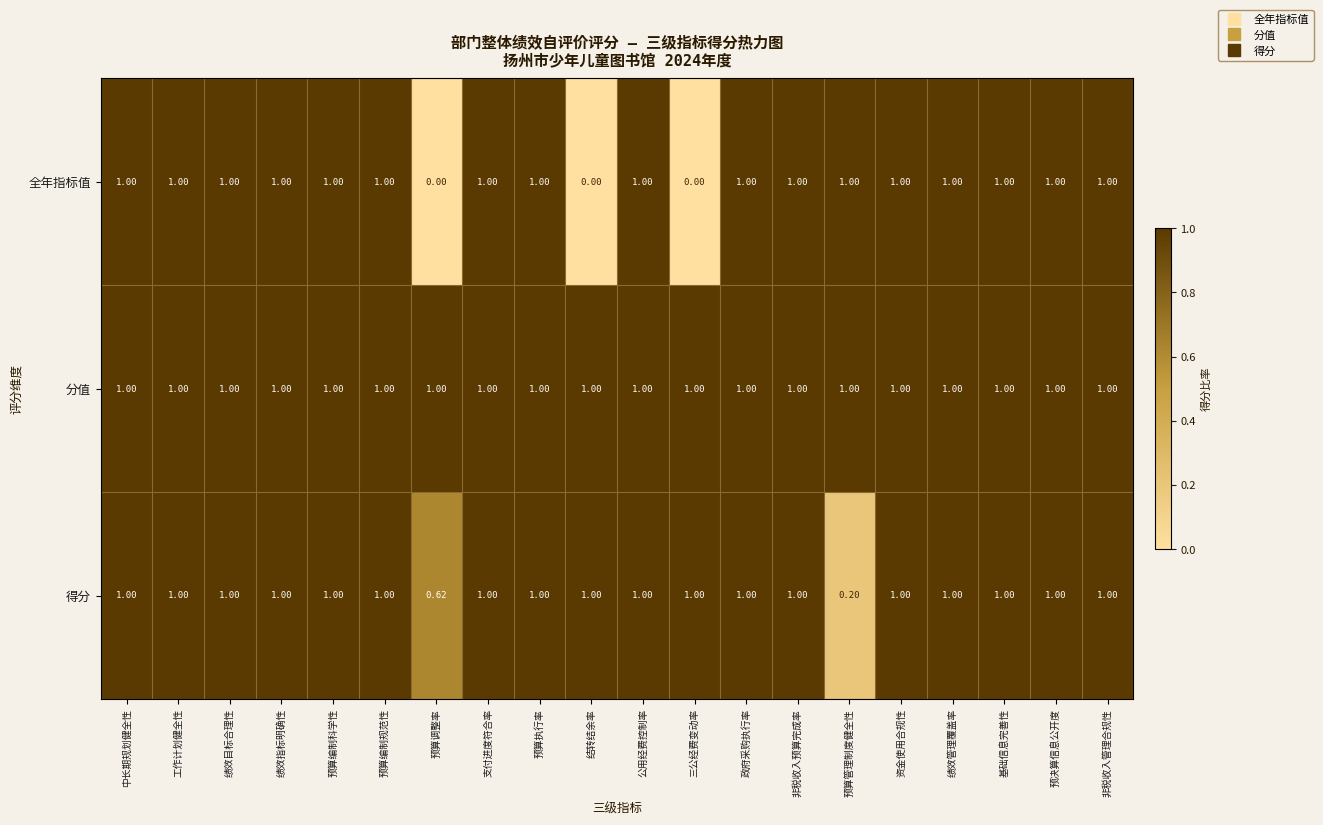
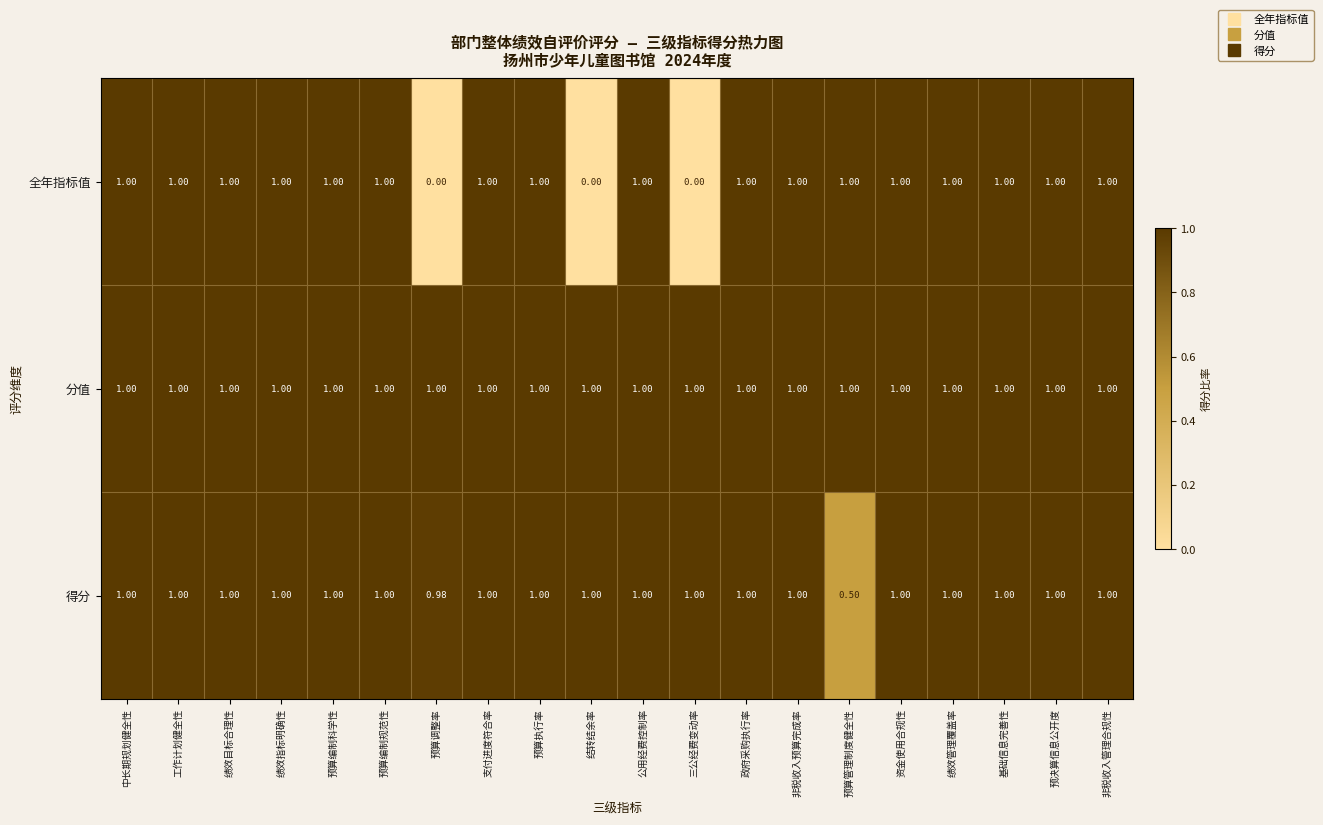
  {
    "全年指标值": {
      "中长期规划健全性": 1.00,
      "工作计划健全性": 1.00,
      "绩效目标合理性": 1.00,
      "绩效指标明确性": 1.00,
      "预算编制科学性": 1.00,
      "预算编制规范性": 1.00,
      "预算调整率": 0.00,
      "支付进度符合率": 1.00,
      "预算执行率": 1.00,
      "结转结余率": 0.00,
      "公用经费控制率": 1.00,
      "三公经费变动率": 0.00,
      "政府采购执行率": 1.00,
      "非税收入预算完成率": 1.00,
      "预算管理制度健全性": 1.00,
      "资金使用合规性": 1.00,
      "绩效管理覆盖率": 1.00,
      "基础信息完善性": 1.00,
      "预决算信息公开度": 1.00,
      "非税收入管理合规性": 1.00
    },
    "分值": {
      "中长期规划健全性": 1.00,
      "工作计划健全性": 1.00,
      "绩效目标合理性": 1.00,
      "绩效指标明确性": 1.00,
      "预算编制科学性": 1.00,
      "预算编制规范性": 1.00,
      "预算调整率": 1.00,
      "支付进度符合率": 1.00,
      "预算执行率": 1.00,
      "结转结余率": 1.00,
      "公用经费控制率": 1.00,
      "三公经费变动率": 1.00,
      "政府采购执行率": 1.00,
      "非税收入预算完成率": 1.00,
      "预算管理制度健全性": 1.00,
      "资金使用合规性": 1.00,
      "绩效管理覆盖率": 1.00,
      "基础信息完善性": 1.00,
      "预决算信息公开度": 1.00,
      "非税收入管理合规性": 1.00
    },
    "得分": {
      "中长期规划健全性": 1.00,
      "工作计划健全性": 1.00,
      "绩效目标合理性": 1.00,
      "绩效指标明确性": 1.00,
      "预算编制科学性": 1.00,
      "预算编制规范性": 1.00,
-     "预算调整率": 0.62,
+     "预算调整率": 0.98,
      "支付进度符合率": 1.00,
      "预算执行率": 1.00,
      "结转结余率": 1.00,
      "公用经费控制率": 1.00,
      "三公经费变动率": 1.00,
      "政府采购执行率": 1.00,
      "非税收入预算完成率": 1.00,
-     "预算管理制度健全性": 0.20,
+     "预算管理制度健全性": 0.50,
      "资金使用合规性": 1.00,
      "绩效管理覆盖率": 1.00,
      "基础信息完善性": 1.00,
      "预决算信息公开度": 1.00,
      "非税收入管理合规性": 1.00
    }
  }
